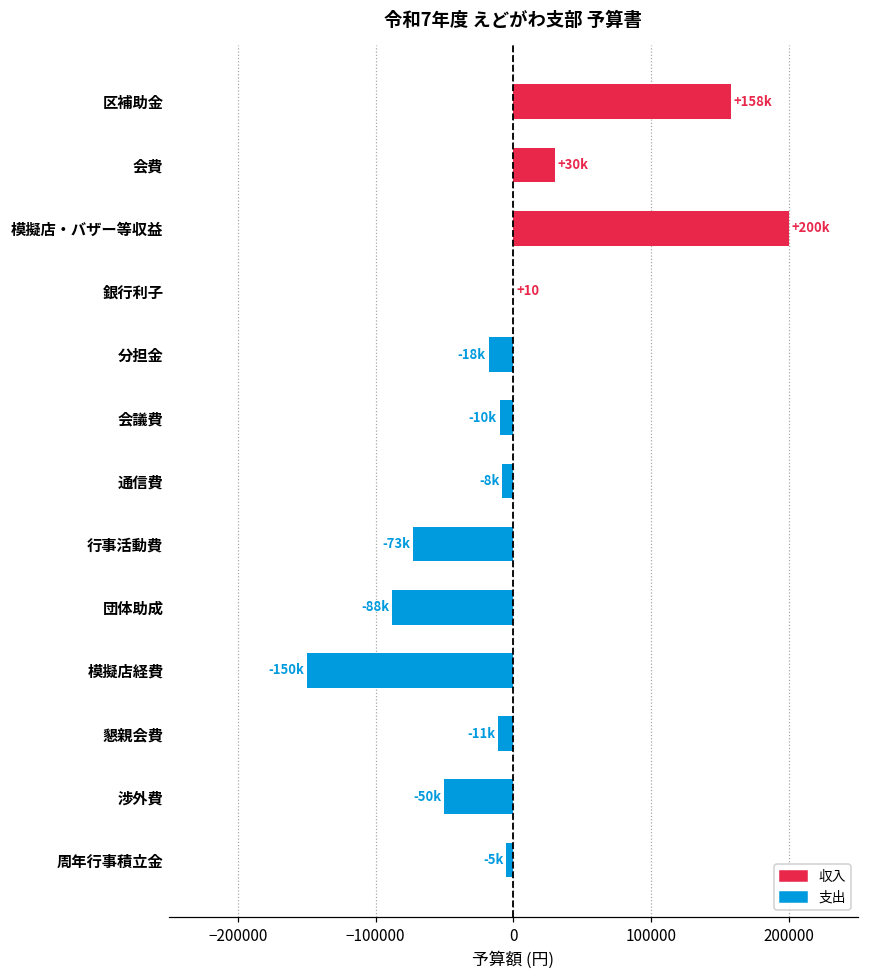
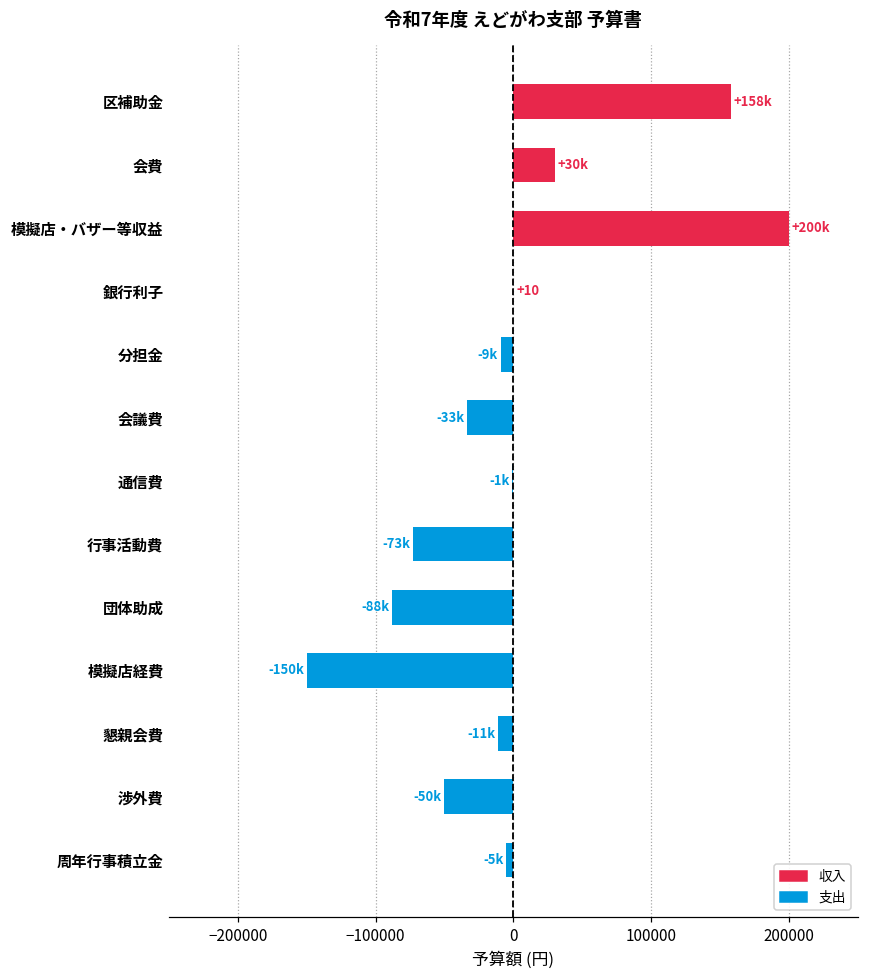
  {
    "区補助金": "+158k",
    "会費": "+30k",
    "模擬店・バザー等収益": "+200k",
    "銀行利子": "+10",
-   "分担金": "-18k",
-   "会議費": "-10k",
-   "通信費": "-8k",
+   "分担金": "-9k",
+   "会議費": "-33k",
+   "通信費": "-1k",
    "行事活動費": "-73k",
    "団体助成": "-88k",
    "模擬店経費": "-150k",
    "懇親会費": "-11k",
    "渉外費": "-50k",
    "周年行事積立金": "-5k"
  }
